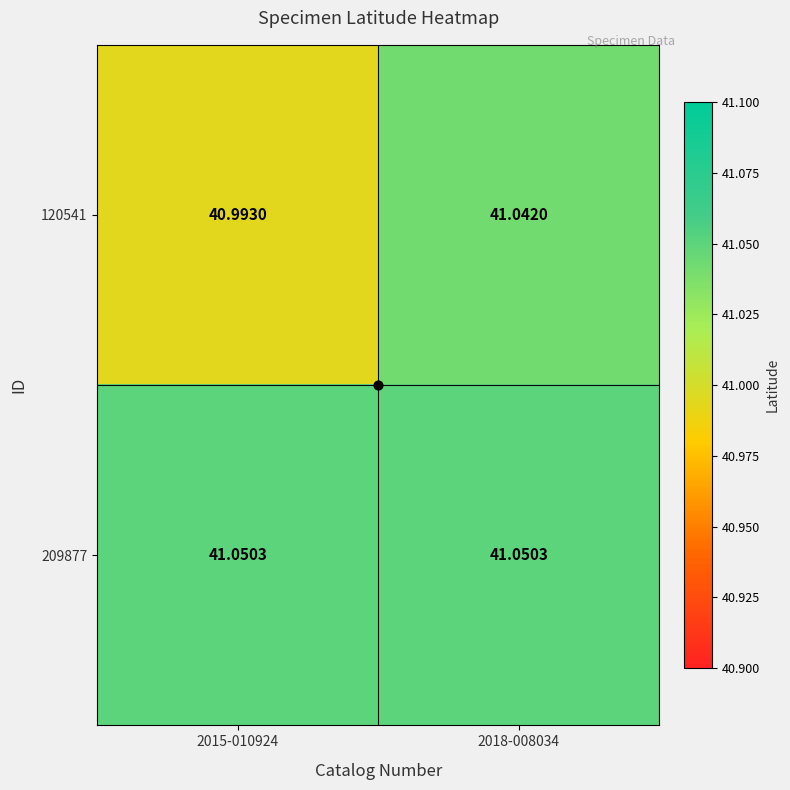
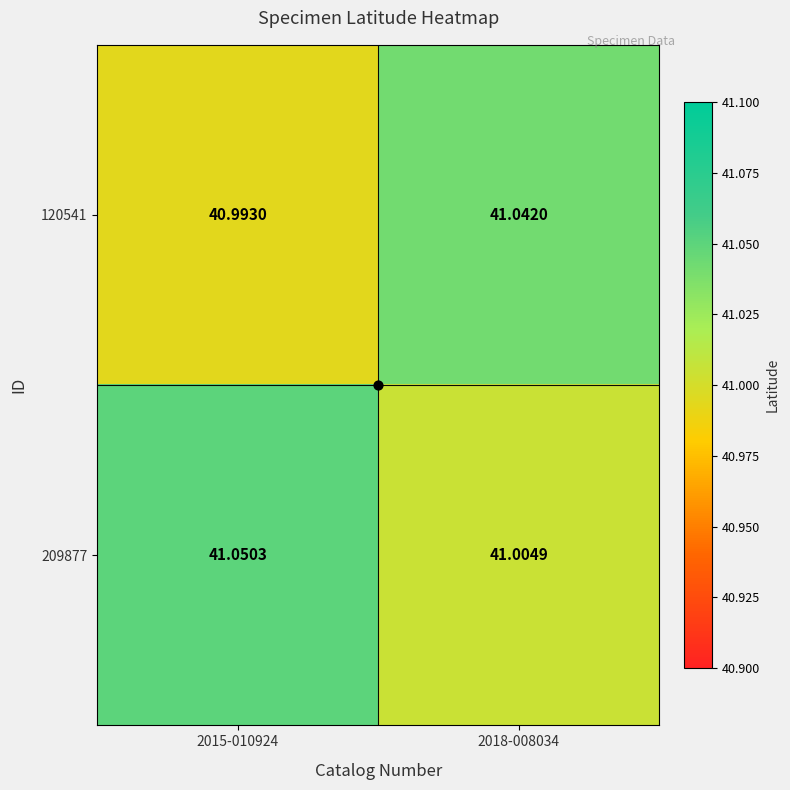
  {
    "120541": {
      "2015-010924": 40.9930,
      "2018-008034": 41.0420
    },
    "209877": {
      "2015-010924": 41.0503,
-     "2018-008034": 41.0503
+     "2018-008034": 41.0049
    }
  }
